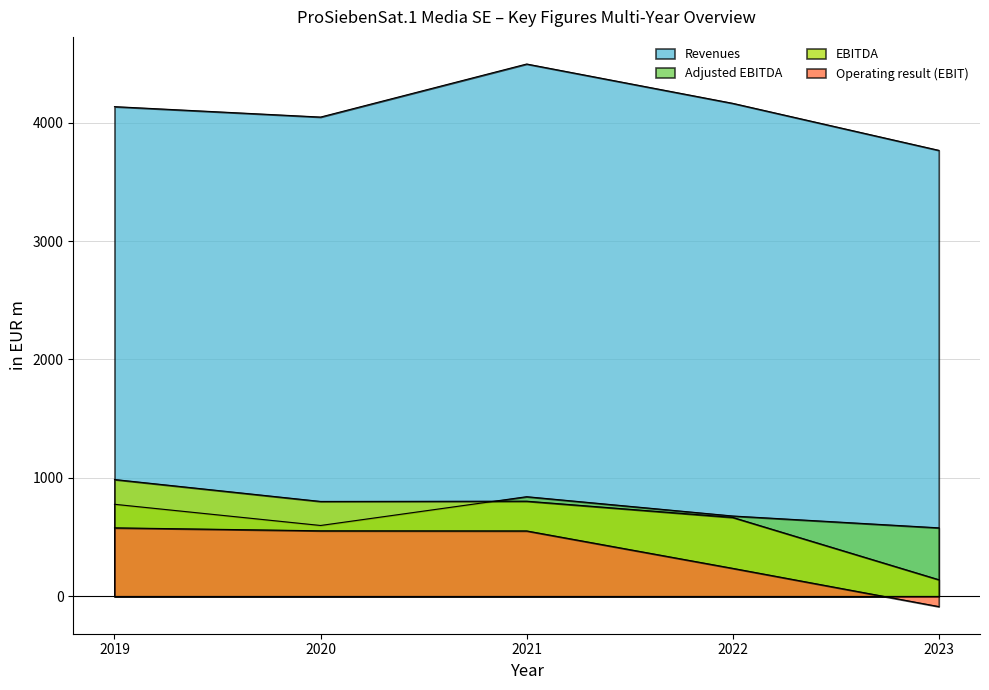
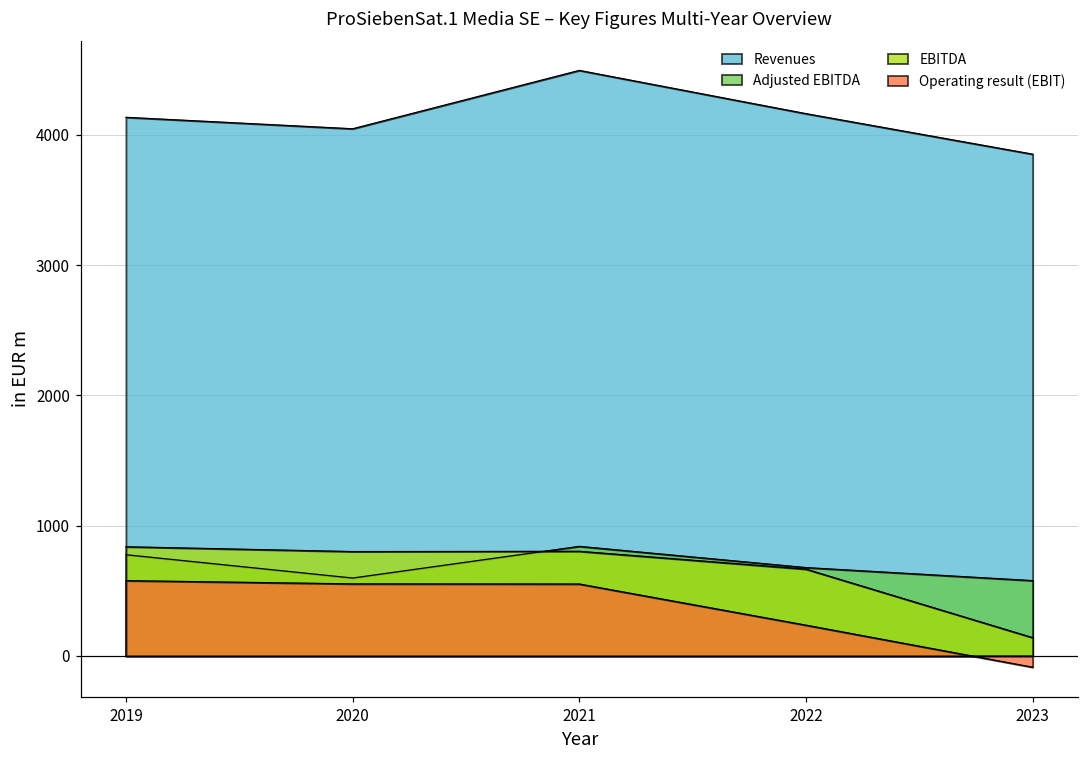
  {
    "Revenues": {
      "2019": 4140,
      "2020": 4050,
      "2021": 4500,
      "2022": 4160,
-     "2023": 3770
+     "2023": 3850
    },
    "Adjusted EBITDA": {
      "2019": 780,
      "2020": 600,
      "2021": 840,
      "2023": 580
    },
    "EBITDA": {
-     "2019": 990,
+     "2019": 840,
      "2020": 800,
      "2021": 800,
      "2023": 140
    }
  }
